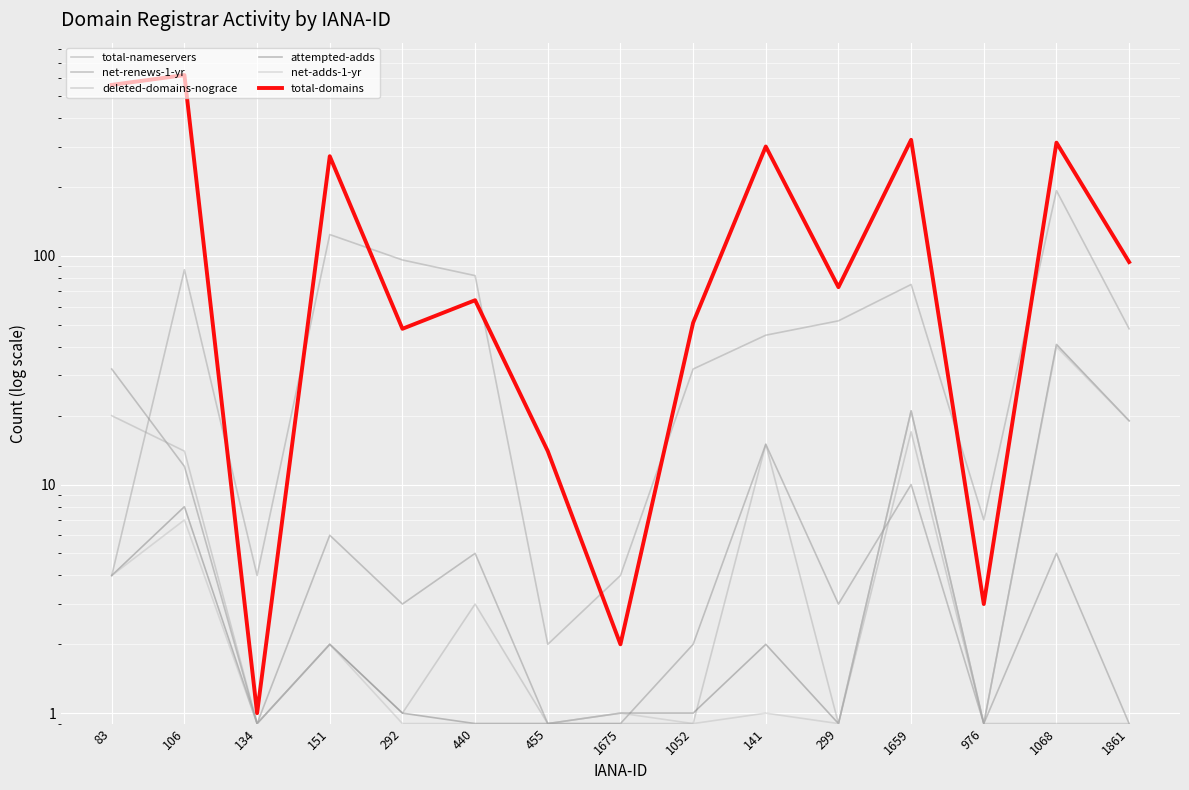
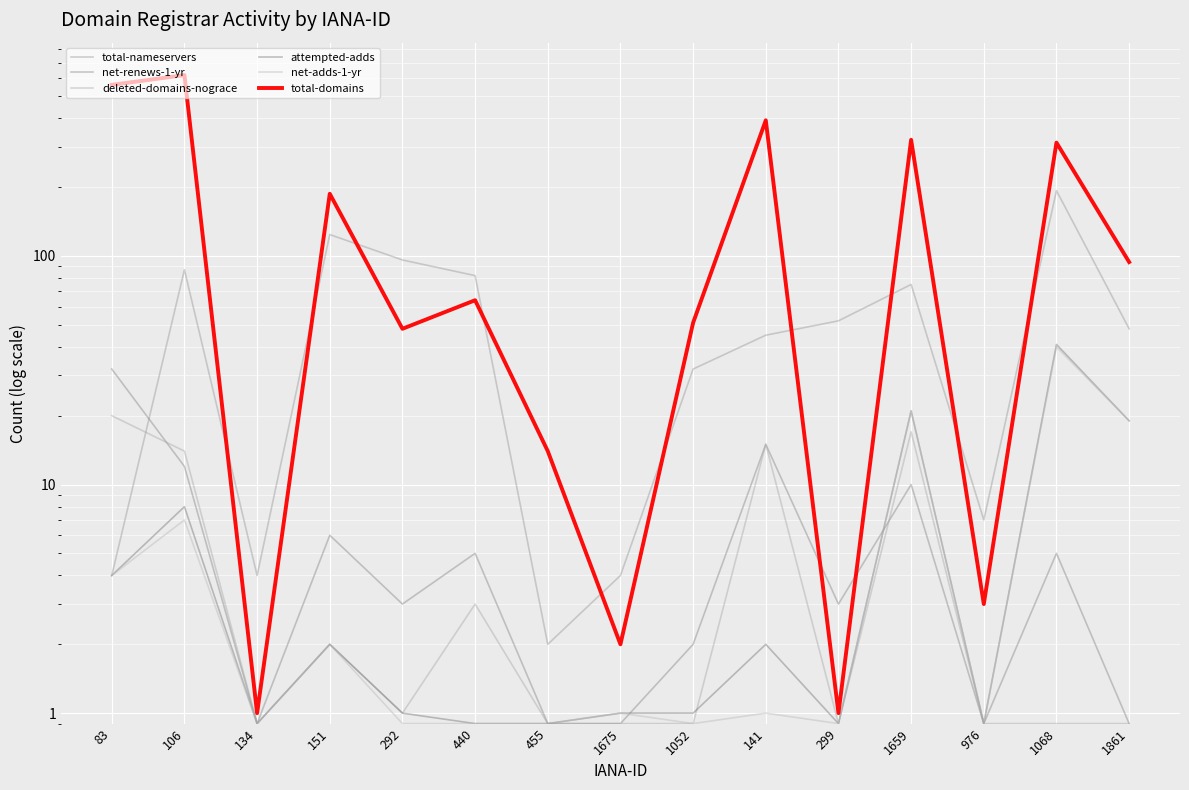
  {
    "total-domains": {
      "134": 1,
-     "151": 270,
+     "151": 190,
      "292": 48,
      "440": 64,
      "455": 14,
      "1675": 2,
      "1052": 51,
-     "141": 300,
-     "299": 73,
+     "141": 390,
+     "299": 1,
      "1659": 320,
      "976": 3,
      "1068": 310,
      "1861": 94
    }
  }
